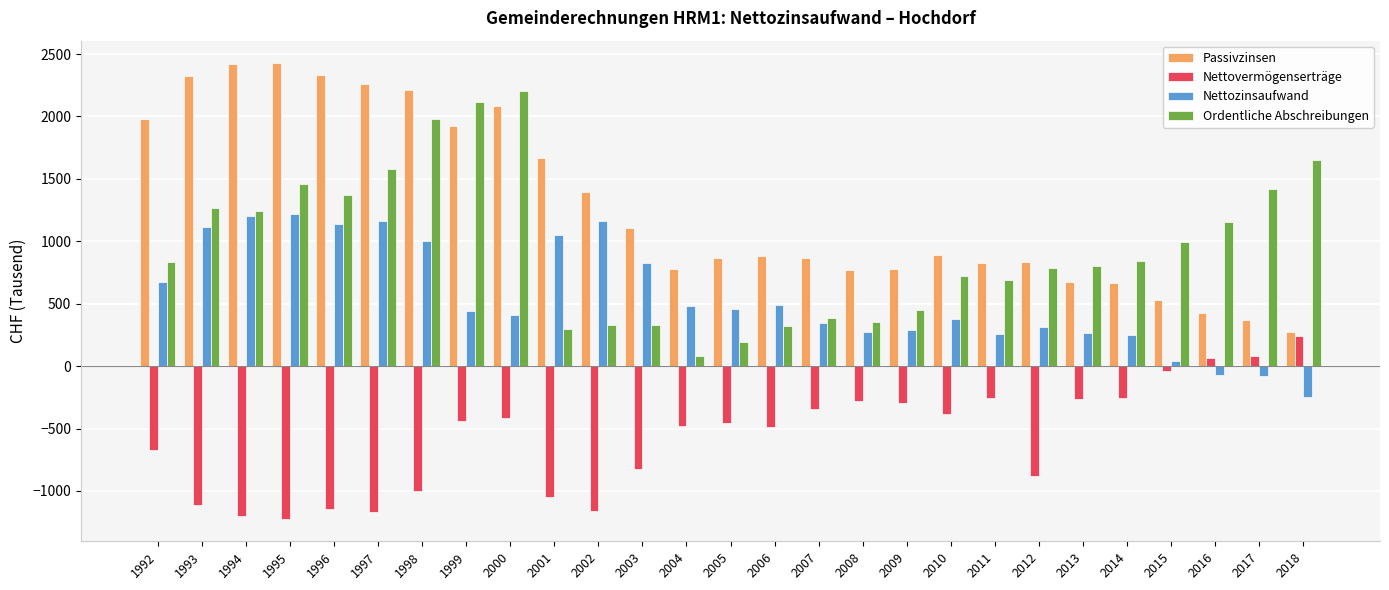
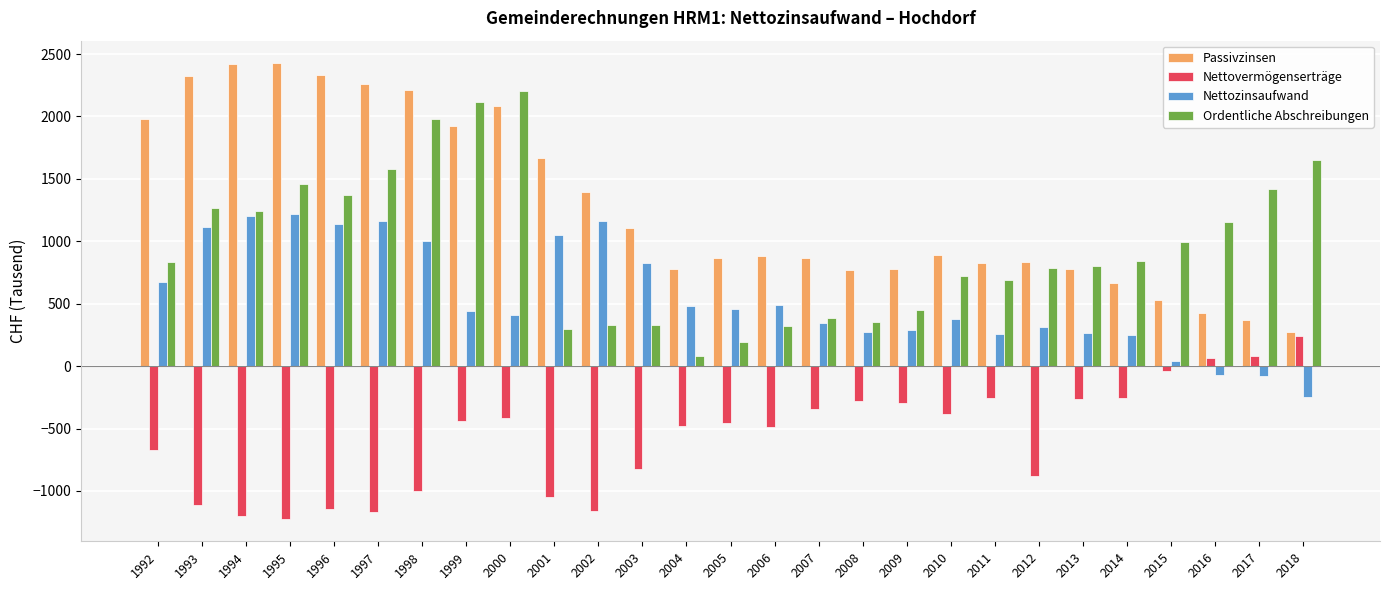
  {
    "Passivzinsen": {
      "1992": 1980,
      "1993": 2320,
      "1994": 2420,
      "1995": 2430,
      "1996": 2330,
      "1997": 2260,
      "1998": 2210,
      "1999": 1930,
      "2000": 2090,
      "2001": 1660,
      "2002": 1390,
      "2003": 1100,
      "2004": 780,
      "2005": 870,
      "2006": 880,
      "2007": 860,
      "2008": 770,
      "2009": 780,
      "2010": 890,
      "2011": 830,
      "2012": 830,
-     "2013": 680,
+     "2013": 780,
      "2014": 670,
      "2015": 530,
      "2016": 430,
      "2017": 370,
      "2018": 270
    },
    "Nettovermögenserträge": {
      "1992": -670,
      "1993": -1110,
      "1994": -1200,
      "1995": -1220,
      "1996": -1140,
      "1997": -1170,
      "1998": -1000,
      "1999": -440,
      "2000": -410,
      "2001": -1050,
      "2002": -1160,
      "2003": -820,
      "2004": -480,
      "2005": -460,
      "2006": -490,
      "2007": -340,
      "2008": -280,
      "2009": -290,
      "2010": -380,
      "2011": -260,
      "2012": -880,
      "2013": -260,
      "2014": -250,
      "2015": -40,
      "2016": 70,
      "2017": 80,
      "2018": 240
    },
    "Nettozinsaufwand": {
      "1992": 670,
      "1993": 1110,
      "1994": 1200,
      "1995": 1220,
      "1996": 1140,
      "1997": 1170,
      "1998": 1000,
      "1999": 440,
      "2000": 410,
      "2001": 1050,
      "2002": 1160,
      "2003": 820,
      "2004": 480,
      "2005": 460,
      "2006": 490,
      "2007": 340,
      "2008": 280,
      "2009": 290,
      "2010": 380,
      "2011": 260,
      "2012": 310,
      "2013": 260,
      "2014": 250,
      "2015": 40,
      "2016": -70,
      "2017": -80,
      "2018": -240
    },
    "Ordentliche Abschreibungen": {
      "1992": 840,
      "1993": 1260,
      "1994": 1240,
      "1995": 1460,
      "1996": 1370,
      "1997": 1580,
      "1998": 1980,
      "1999": 2110,
      "2000": 2210,
      "2001": 290,
      "2002": 330,
      "2003": 330,
      "2004": 80,
      "2005": 200,
      "2006": 320,
      "2007": 390,
      "2008": 350,
      "2009": 450,
      "2010": 720,
      "2011": 690,
      "2012": 790,
      "2013": 800,
      "2014": 840,
      "2015": 990,
      "2016": 1150,
      "2017": 1420,
      "2018": 1650
    }
  }
